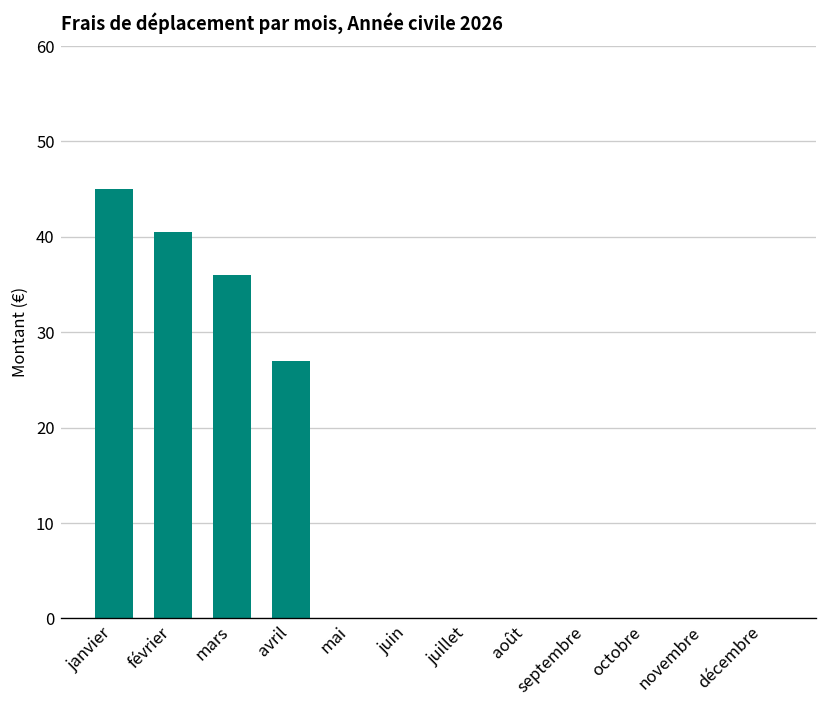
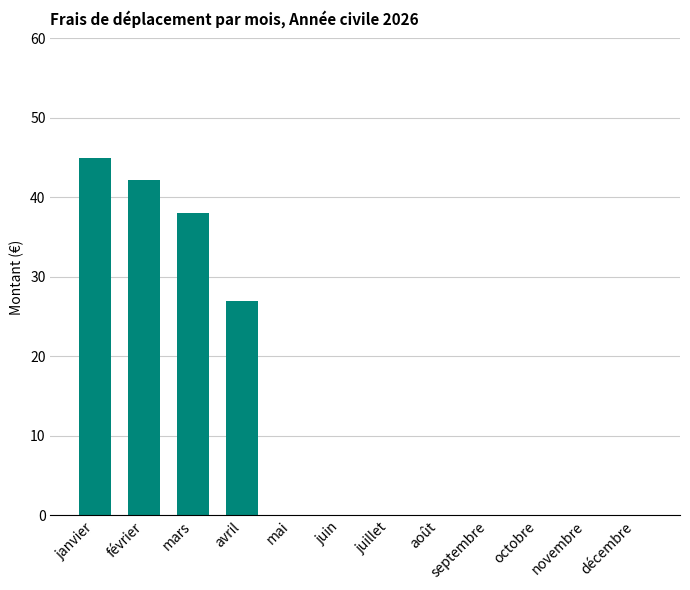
  {
    "janvier": 45,
-   "février": 41,
-   "mars": 36,
+   "février": 42,
+   "mars": 38,
    "avril": 27,
    "mai": 0,
    "juin": 0,
    "juillet": 0,
    "août": 0,
    "septembre": 0,
    "octobre": 0,
    "novembre": 0,
    "décembre": 0
  }
